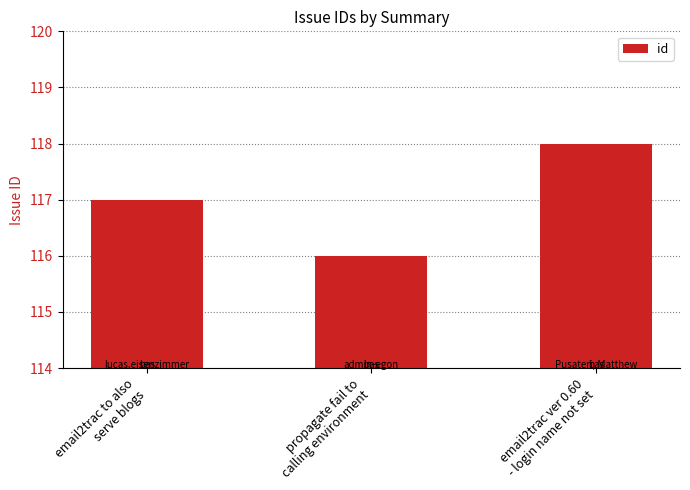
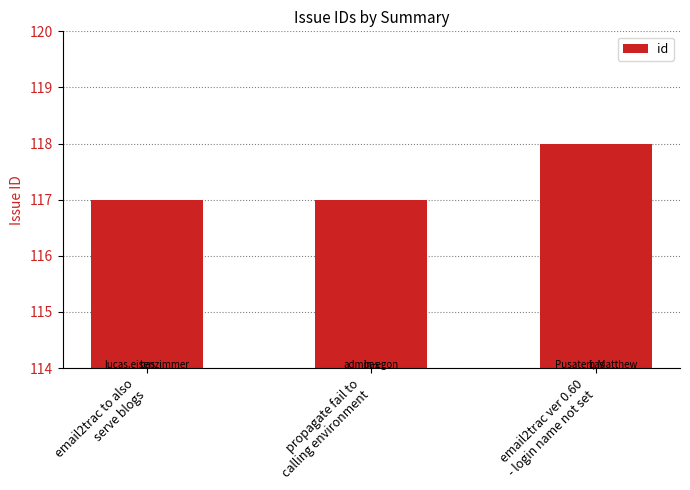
  {
    "email2trac to also serve blogs": 117,
-   "propagate fail to calling environment": 116,
+   "propagate fail to calling environment": 117,
    "email2trac ver 0.60 - login name not set": 118
  }
